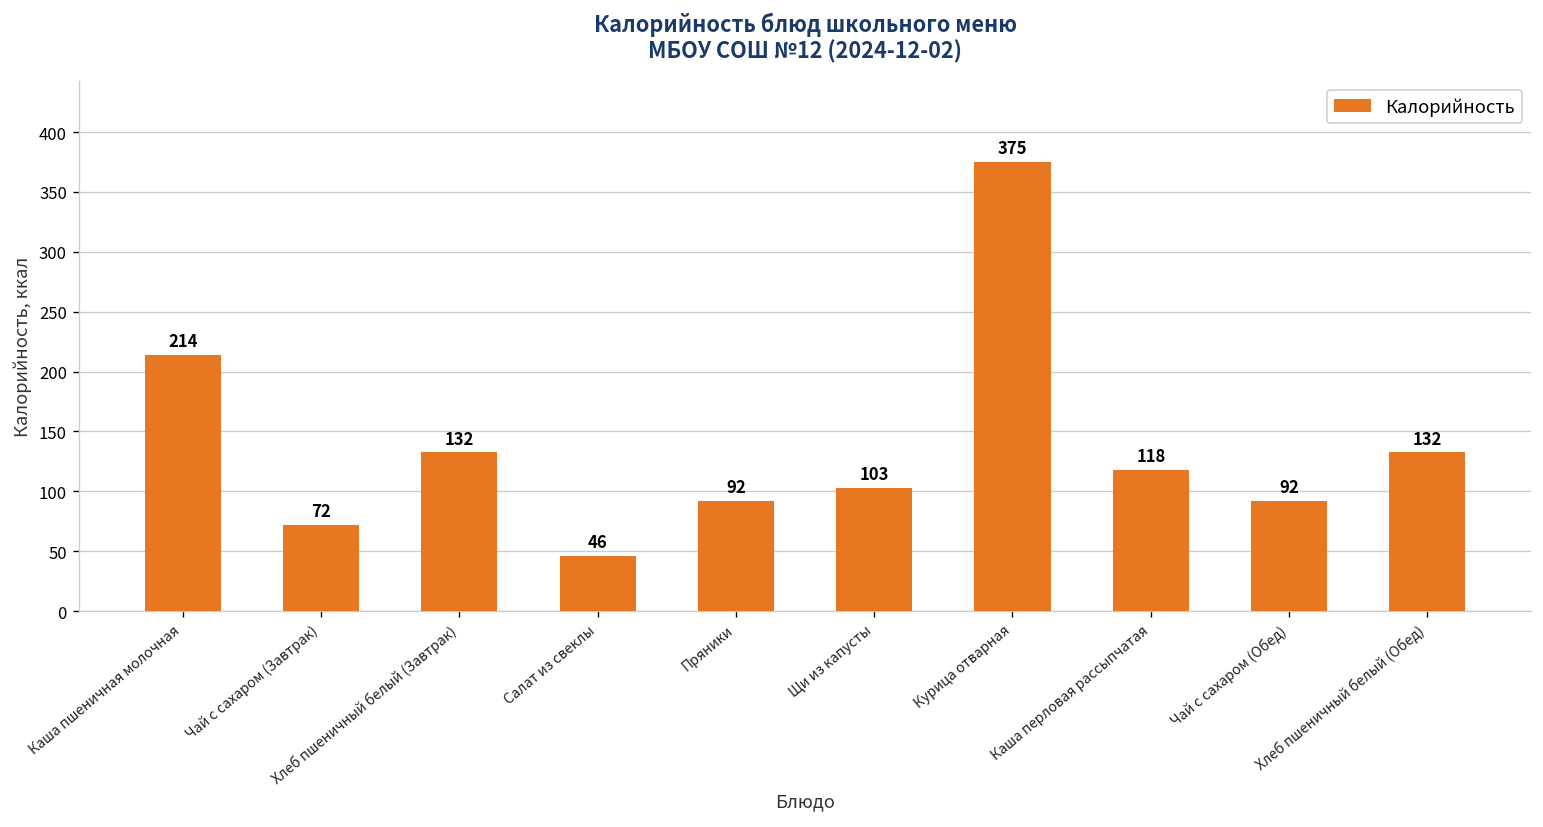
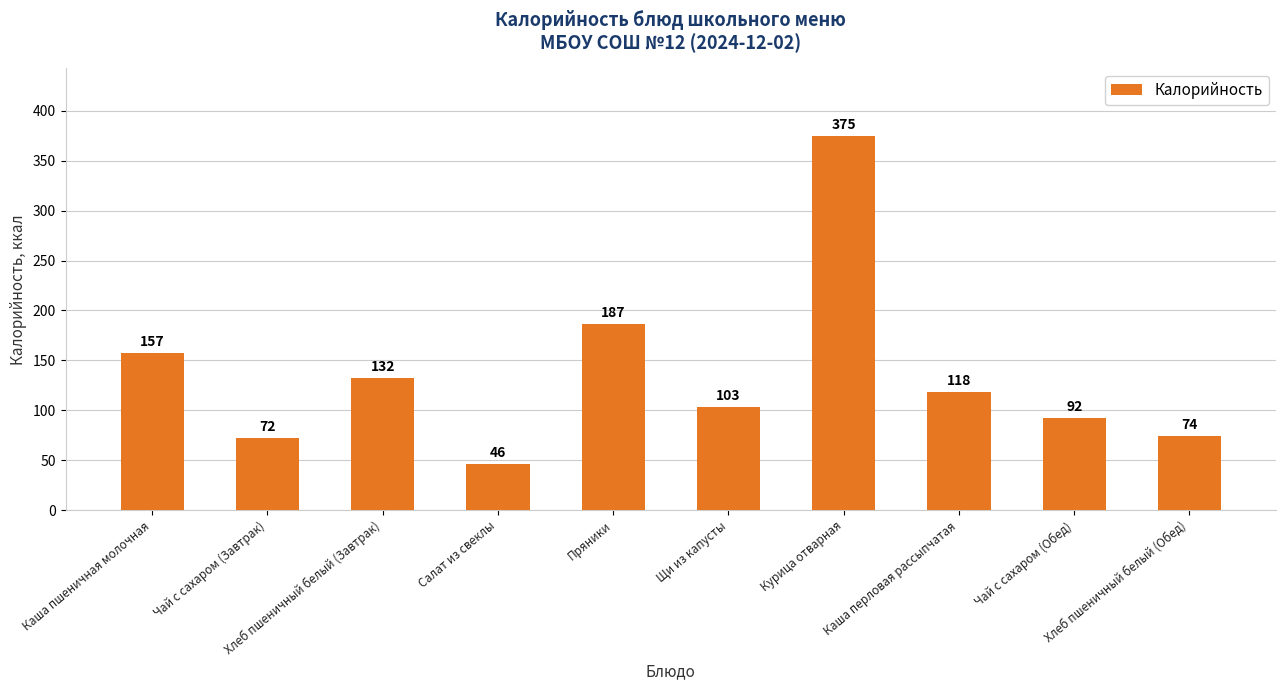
  {
-   "Каша пшеничная молочная": 214,
+   "Каша пшеничная молочная": 157,
    "Чай с сахаром (Завтрак)": 72,
    "Хлеб пшеничный белый (Завтрак)": 132,
    "Салат из свеклы": 46,
-   "Пряники": 92,
+   "Пряники": 187,
    "Щи из капусты": 103,
    "Курица отварная": 375,
    "Каша перловая рассыпчатая": 118,
    "Чай с сахаром (Обед)": 92,
-   "Хлеб пшеничный белый (Обед)": 132
+   "Хлеб пшеничный белый (Обед)": 74
  }
